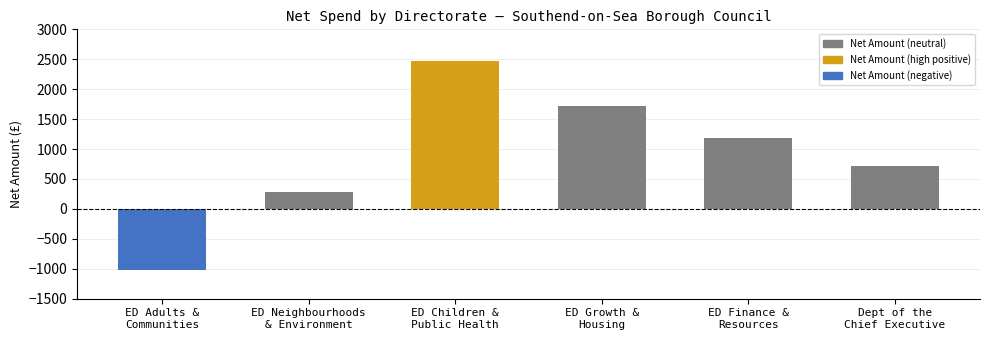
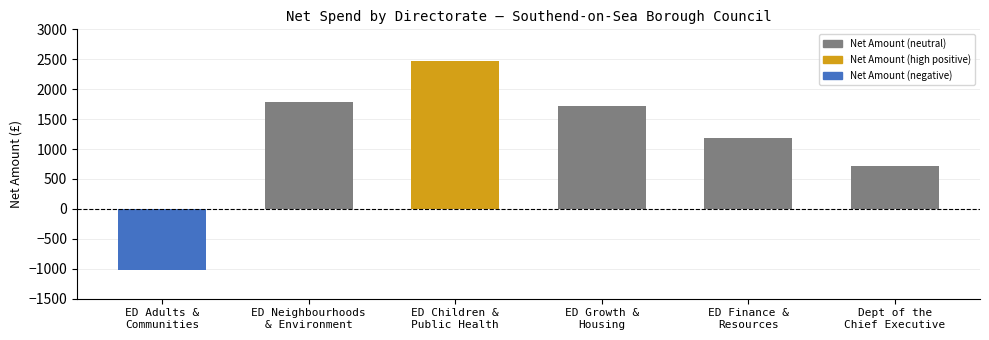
  {
    "ED Adults & Communities": -1000,
-   "ED Neighbourhoods & Environment": 300,
+   "ED Neighbourhoods & Environment": 1800,
    "ED Children & Public Health": 2500,
    "ED Growth & Housing": 1700,
    "ED Finance & Resources": 1200,
    "Dept of the Chief Executive": 700
  }
